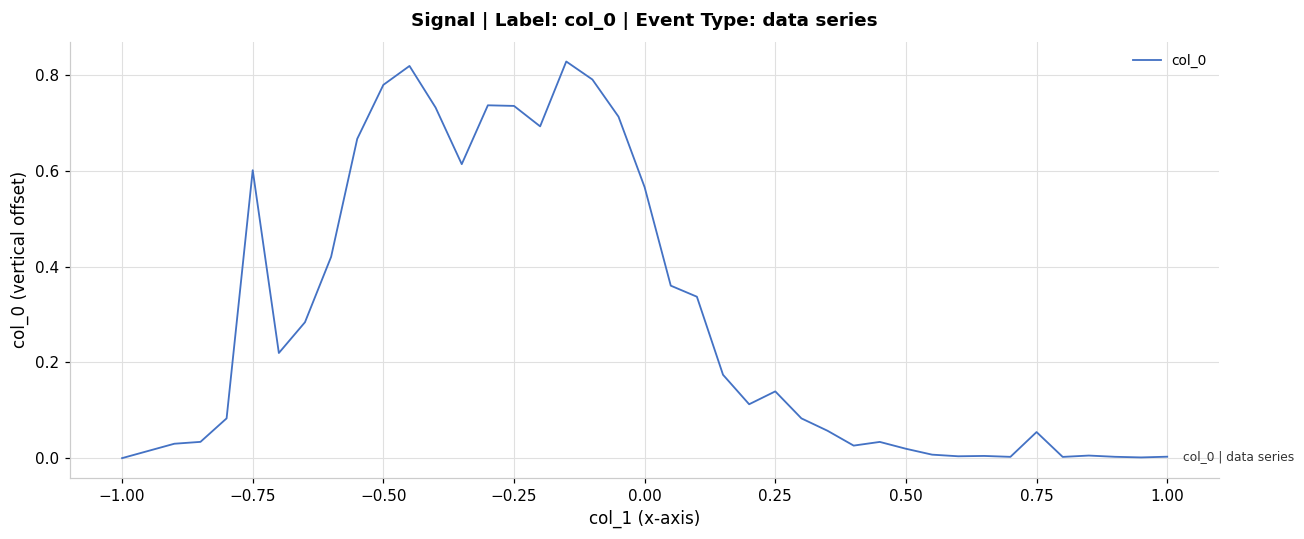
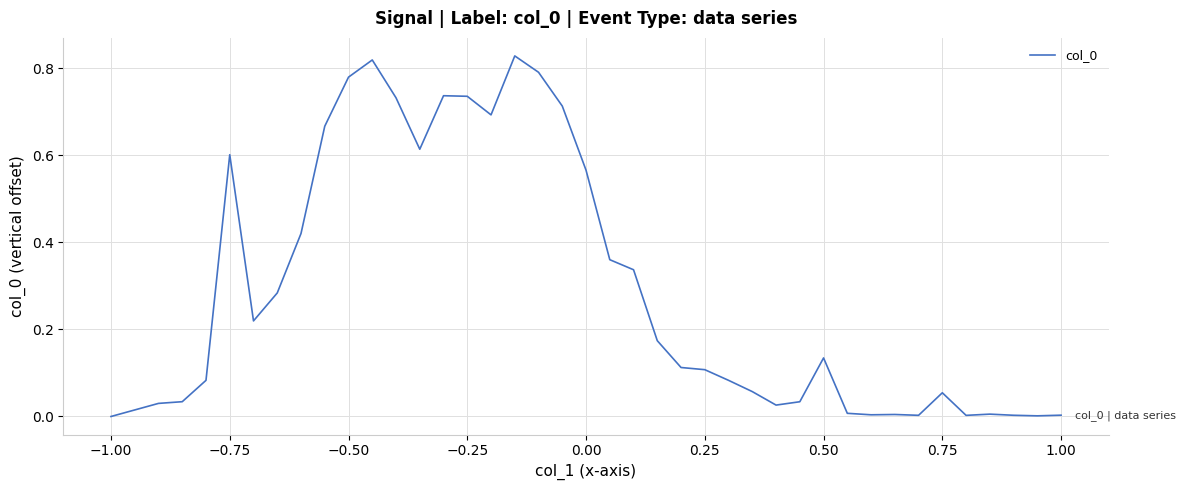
  {
    "−1.00": 0.00,
    "−0.75": 0.60,
    "−0.50": 0.78,
    "−0.25": 0.74,
    "0.00": 0.57,
-   "0.25": 0.14,
-   "0.50": 0.02,
+   "0.25": 0.11,
+   "0.50": 0.13,
    "0.75": 0.05
  }
